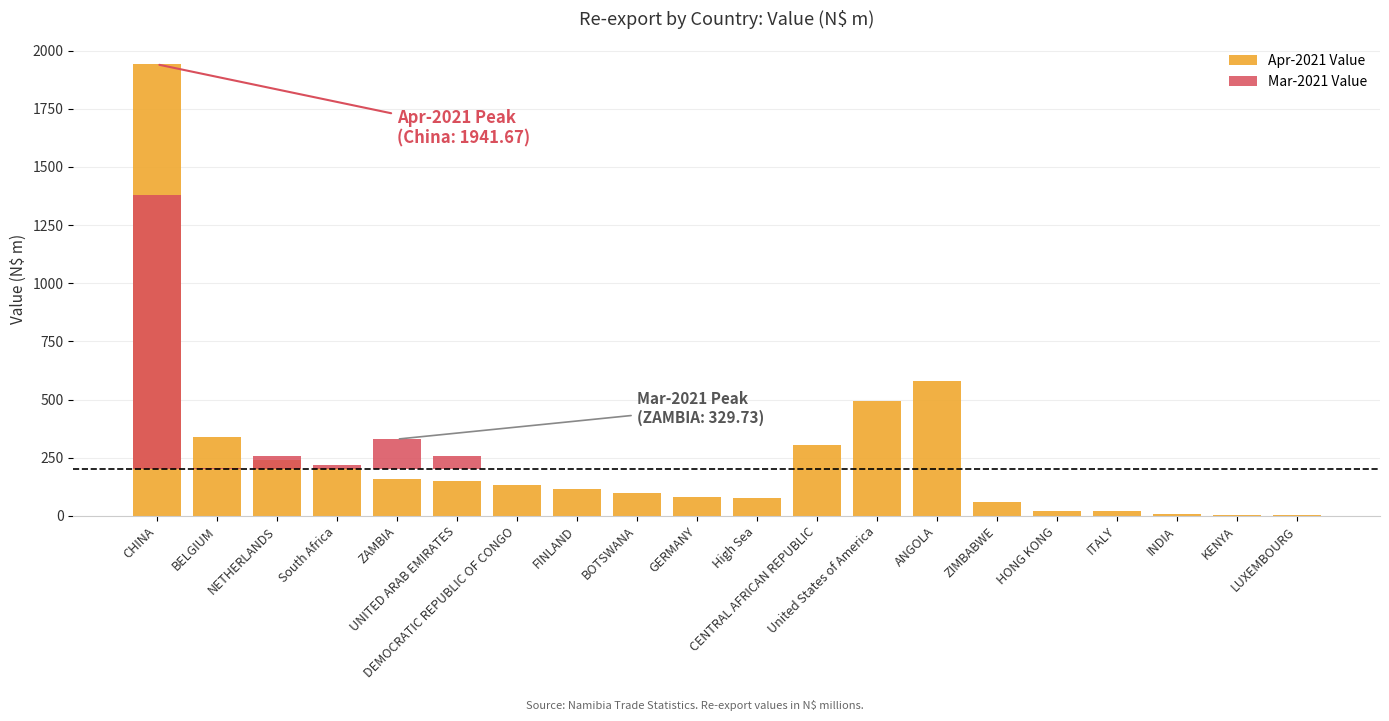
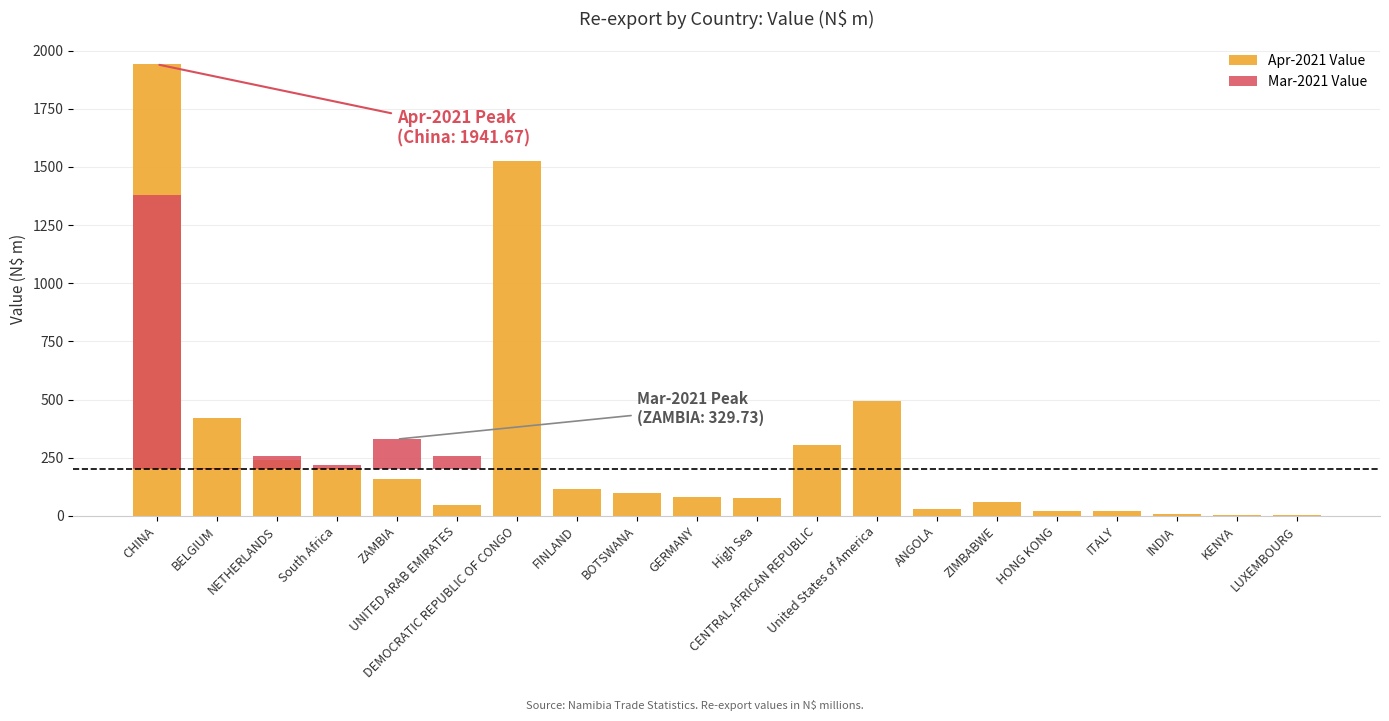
  {
    "Apr-2021 Value": {
-     "BELGIUM": 340,
+     "BELGIUM": 420,
      "South Africa": 210,
      "ZAMBIA": 160,
-     "UNITED ARAB EMIRATES": 150,
-     "DEMOCRATIC REPUBLIC OF CONGO": 130,
+     "UNITED ARAB EMIRATES": 50,
+     "DEMOCRATIC REPUBLIC OF CONGO": 1530,
      "FINLAND": 110,
      "BOTSWANA": 100,
      "GERMANY": 80,
      "High Sea": 80,
      "CENTRAL AFRICAN REPUBLIC": 310,
      "United States of America": 490,
-     "ANGOLA": 580,
+     "ANGOLA": 30,
      "ZIMBABWE": 60,
      "HONG KONG": 20,
      "ITALY": 20
    },
    "Mar-2021 Value": {
      "NETHERLANDS": 260,
      "South Africa": 220,
      "UNITED ARAB EMIRATES": 260
    }
  }
